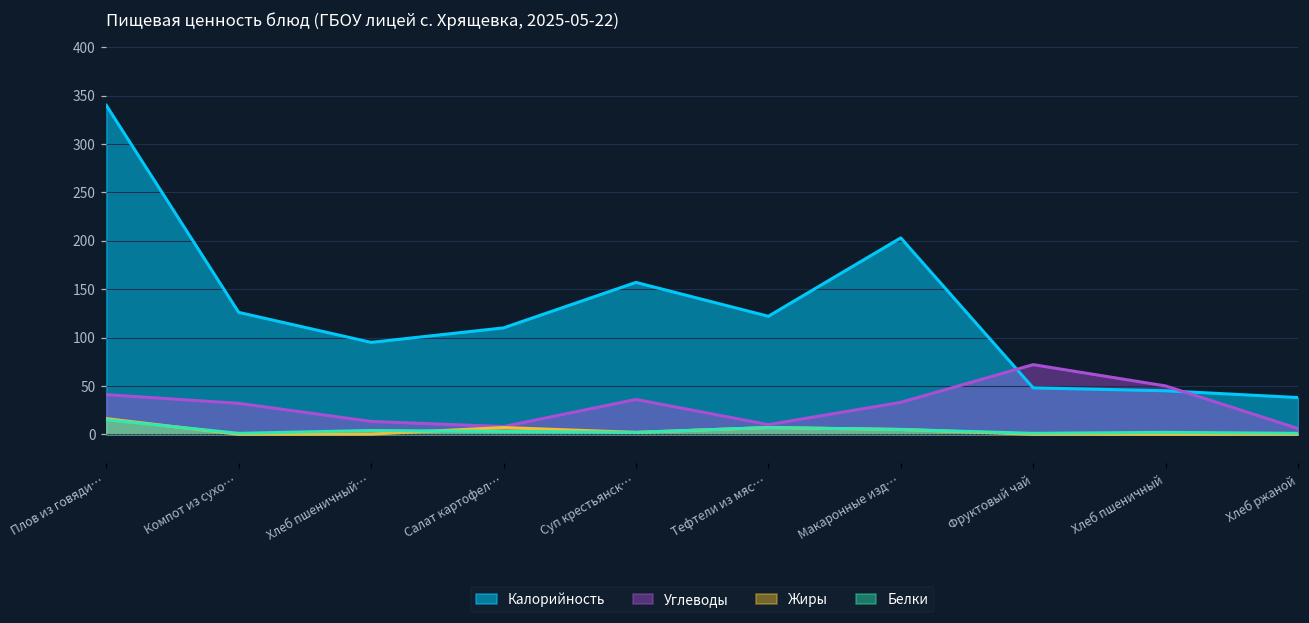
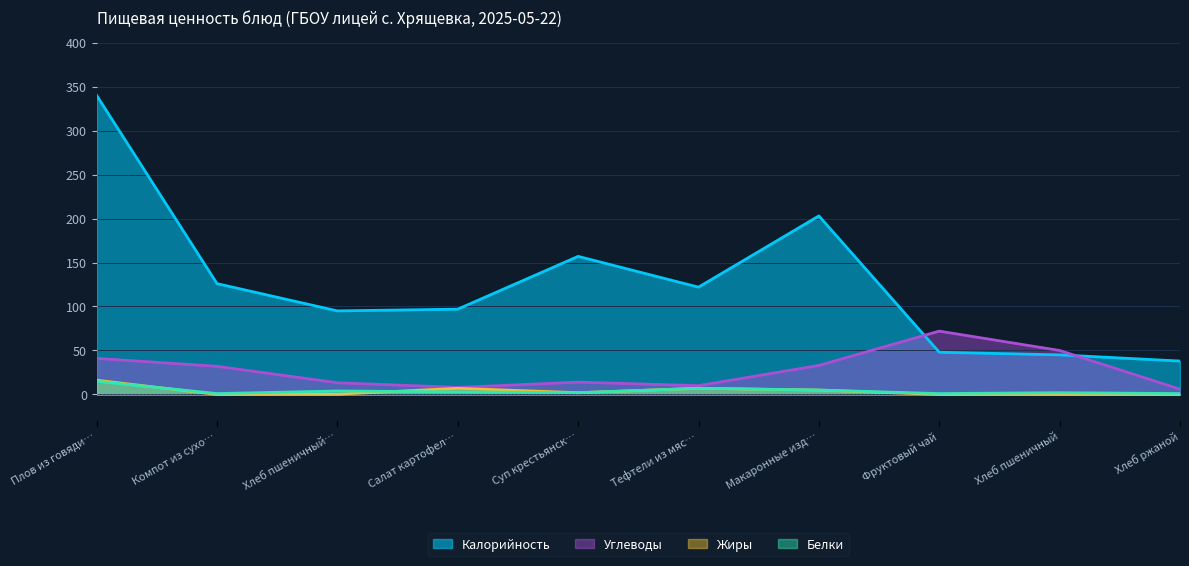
  {
    "Калорийность": {
      "Плов из говяди…": 340,
      "Компот из сухо…": 130,
      "Хлеб пшеничный…": 100,
-     "Салат картофел…": 110,
+     "Салат картофел…": 100,
      "Суп крестьянск…": 160,
      "Тефтели из мяс…": 120,
      "Макаронные изд…": 200,
      "Фруктовый чай": 50,
      "Хлеб пшеничный": 50,
      "Хлеб ржаной": 40
    },
    "Углеводы": {
      "Плов из говяди…": 40,
      "Компот из сухо…": 30,
      "Хлеб пшеничный…": 10,
-     "Суп крестьянск…": 40,
+     "Суп крестьянск…": 10,
      "Тефтели из мяс…": 10,
      "Макаронные изд…": 30,
      "Фруктовый чай": 70,
      "Хлеб пшеничный": 50,
      "Хлеб ржаной": 10
    },
    "Жиры": {
      "Хлеб пшеничный…": 0
    },
    "Белки": {
      "Хлеб пшеничный…": 0,
      "Салат картофел…": 0
    }
  }
